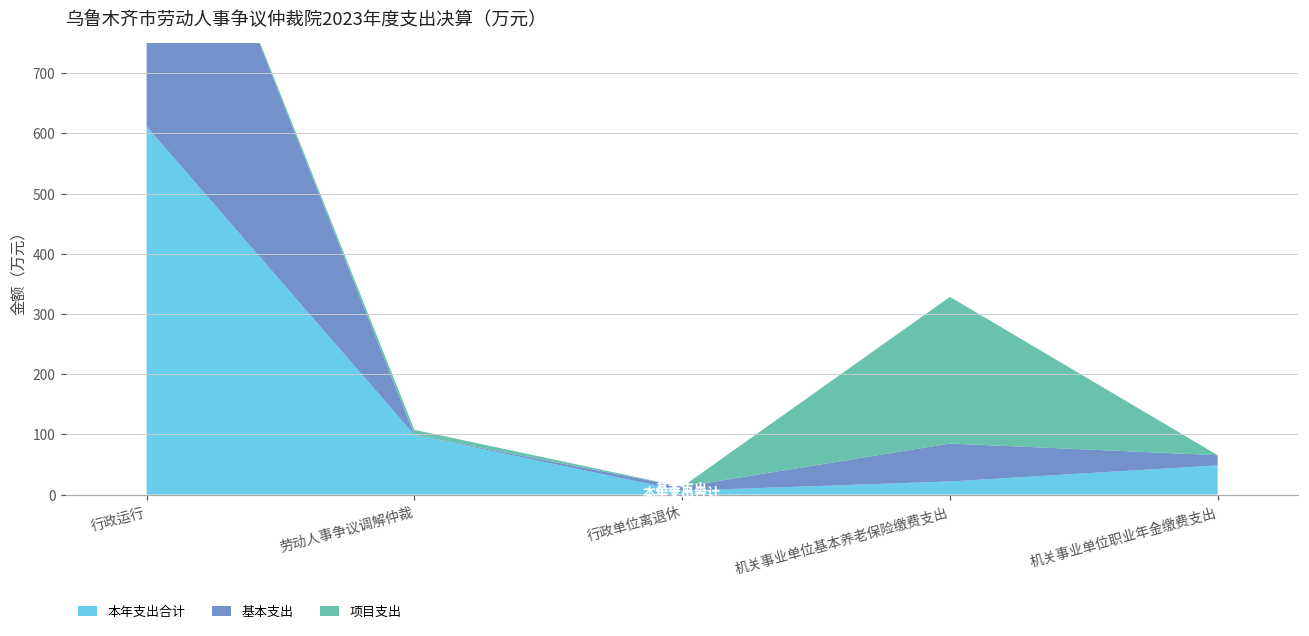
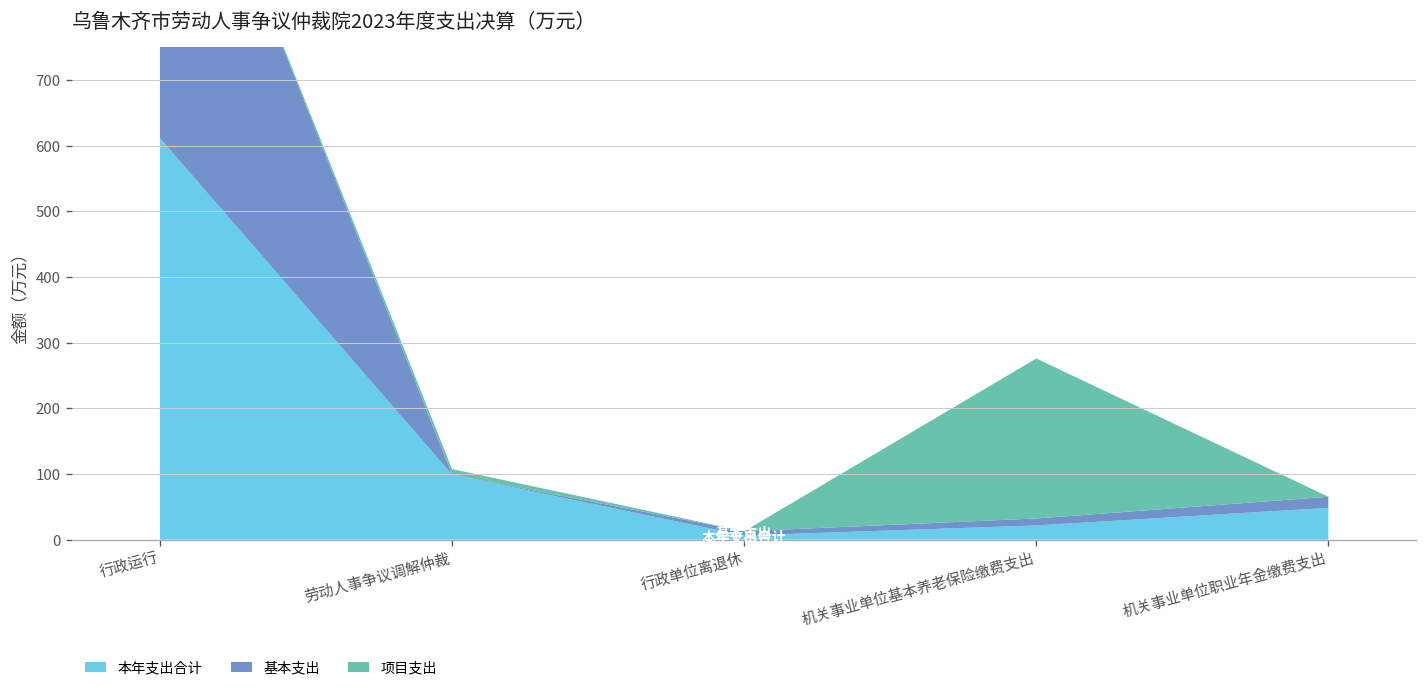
  {
    "本年支出合计": {
      "行政运行": 610,
      "行政单位离退休": 10,
      "机关事业单位基本养老保险缴费支出": 20,
      "机关事业单位职业年金缴费支出": 50
    },
    "基本支出": {
-     "机关事业单位基本养老保险缴费支出": 60
+     "机关事业单位基本养老保险缴费支出": 10
    },
    "项目支出": {
      "劳动人事争议调解仲裁": 10,
      "机关事业单位基本养老保险缴费支出": 240
    }
  }
